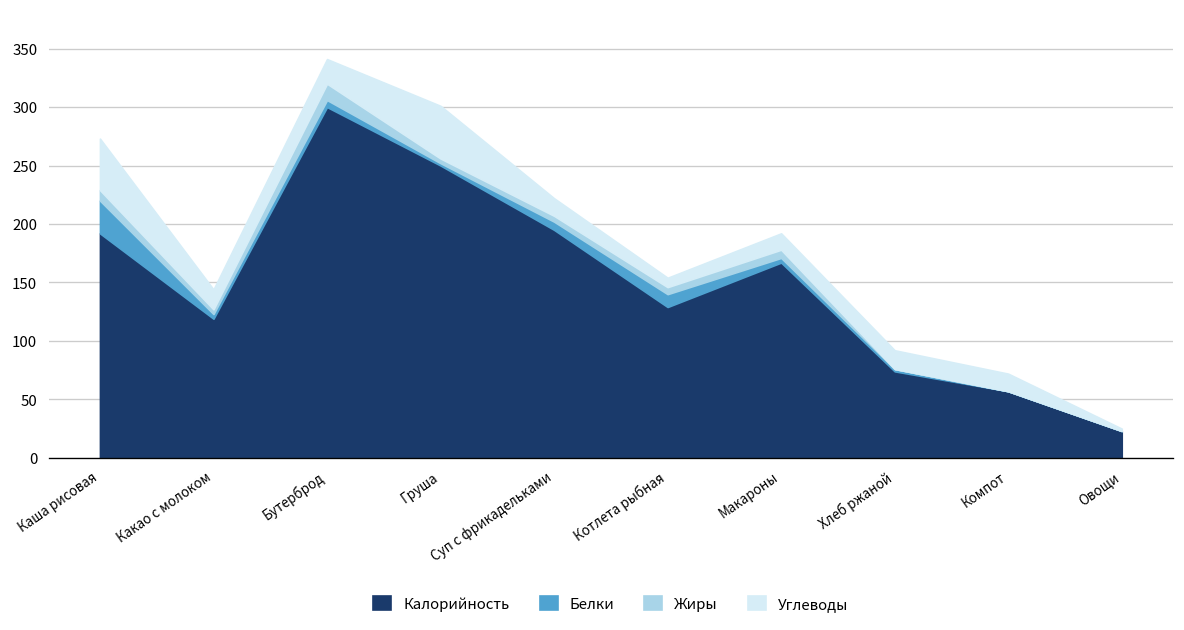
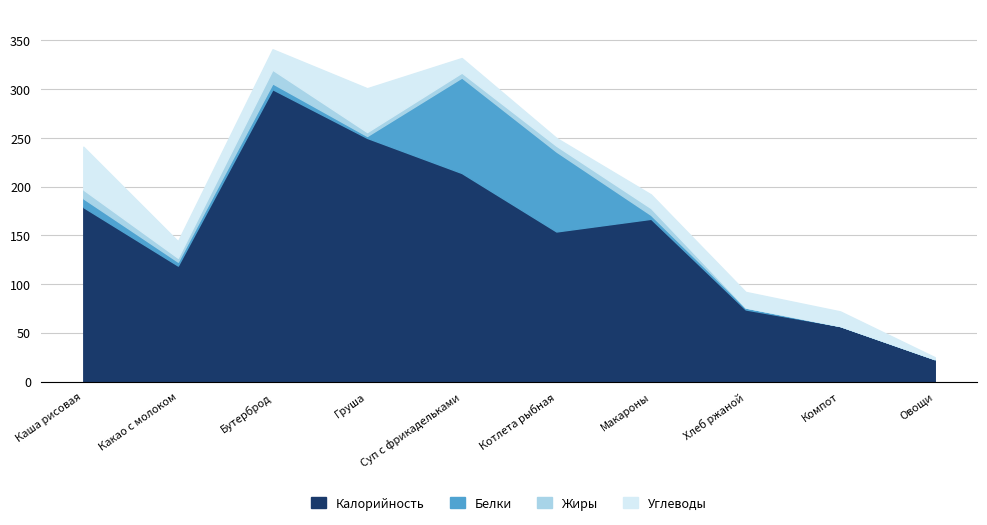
  {
    "Калорийность": {
-     "Каша рисовая": 190,
-     "Суп с фрикадельками": 200,
-     "Котлета рыбная": 130
+     "Каша рисовая": 180,
+     "Суп с фрикадельками": 210,
+     "Котлета рыбная": 150
    },
    "Белки": {
-     "Каша рисовая": 30,
-     "Суп с фрикадельками": 10,
-     "Котлета рыбная": 10
+     "Каша рисовая": 10,
+     "Суп с фрикадельками": 100,
+     "Котлета рыбная": 80
    }
  }
